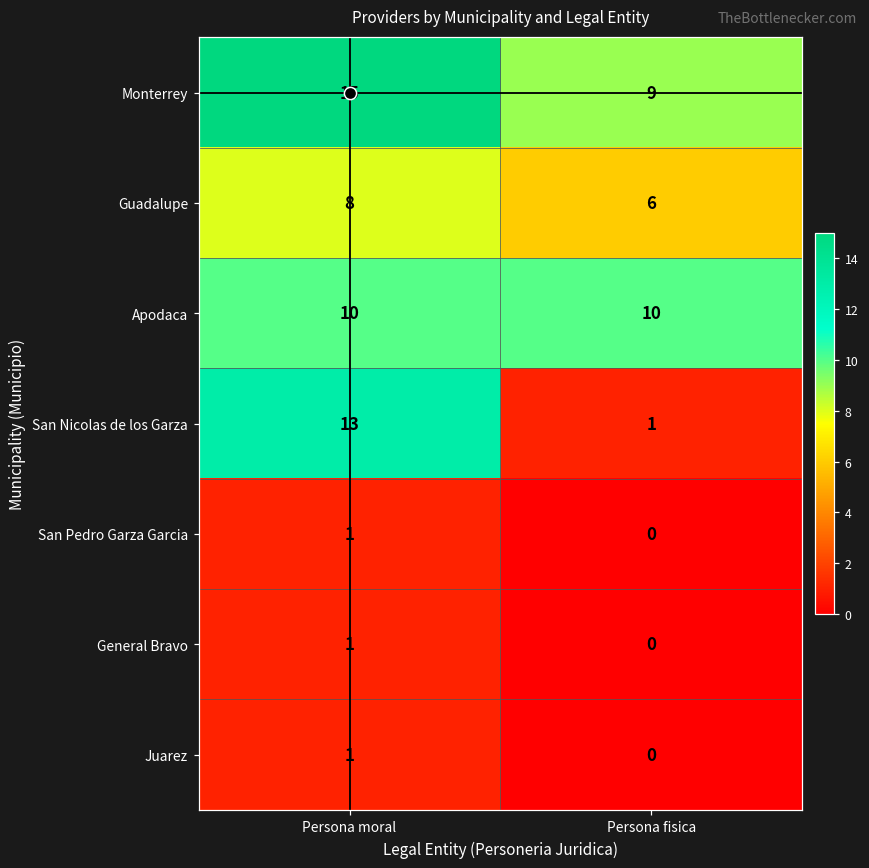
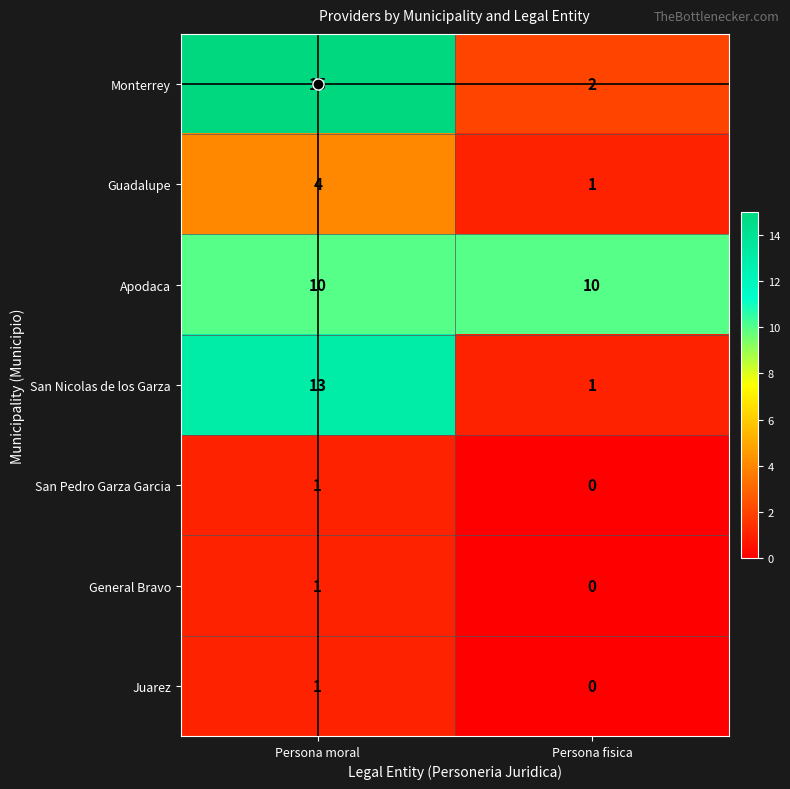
  {
    "Monterrey": {
-     "Persona fisica": 9
+     "Persona fisica": 2
    },
    "Guadalupe": {
-     "Persona moral": 8,
-     "Persona fisica": 6
+     "Persona moral": 4,
+     "Persona fisica": 1
    },
    "Apodaca": {
      "Persona moral": 10,
      "Persona fisica": 10
    },
    "San Nicolas de los Garza": {
      "Persona moral": 13,
      "Persona fisica": 1
    },
    "San Pedro Garza Garcia": {
      "Persona moral": 1,
      "Persona fisica": 0
    },
    "General Bravo": {
      "Persona moral": 1,
      "Persona fisica": 0
    },
    "Juarez": {
      "Persona moral": 1,
      "Persona fisica": 0
    }
  }
